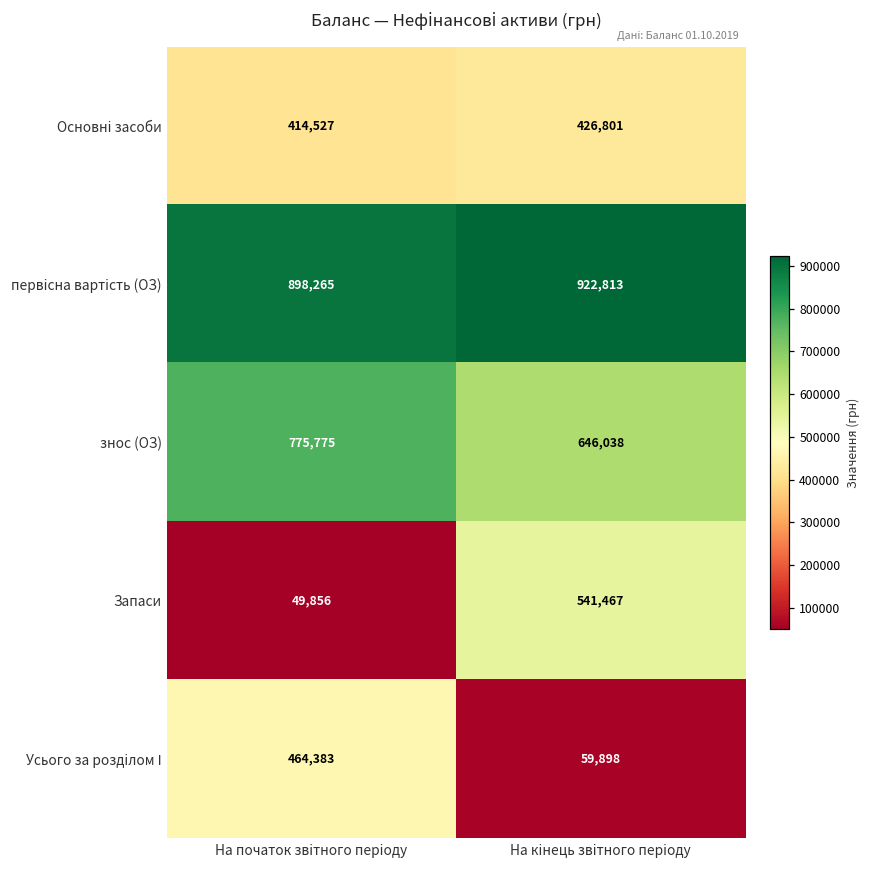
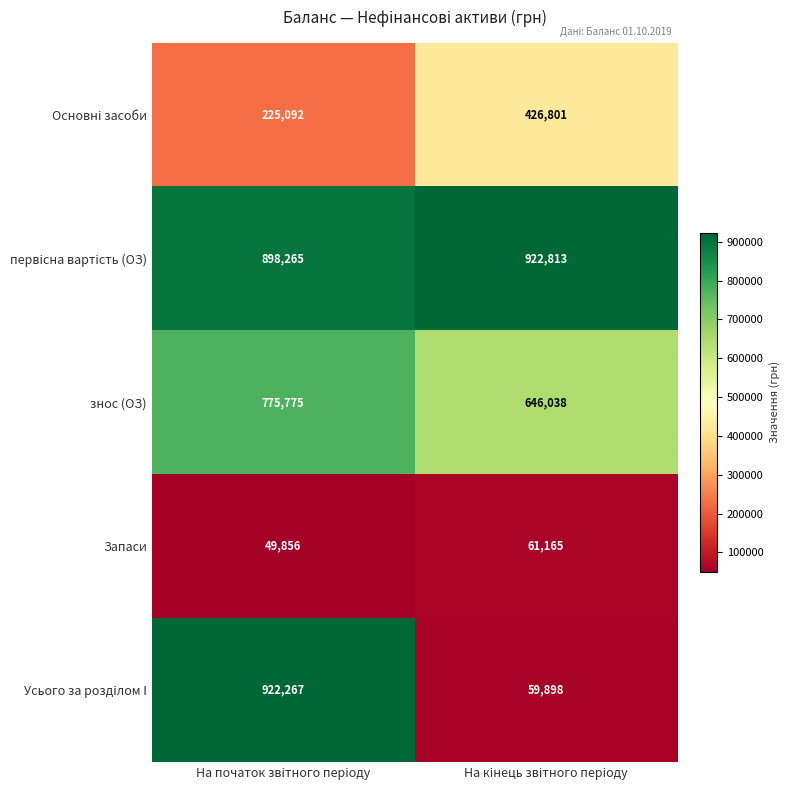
  {
    "Основні засоби": {
-     "На початок звітного періоду": "414,527",
+     "На початок звітного періоду": "225,092",
      "На кінець звітного періоду": "426,801"
    },
    "первісна вартість (ОЗ)": {
      "На початок звітного періоду": "898,265",
      "На кінець звітного періоду": "922,813"
    },
    "знос (ОЗ)": {
      "На початок звітного періоду": "775,775",
      "На кінець звітного періоду": "646,038"
    },
    "Запаси": {
      "На початок звітного періоду": "49,856",
-     "На кінець звітного періоду": "541,467"
+     "На кінець звітного періоду": "61,165"
    },
    "Усього за розділом І": {
-     "На початок звітного періоду": "464,383",
+     "На початок звітного періоду": "922,267",
      "На кінець звітного періоду": "59,898"
    }
  }
